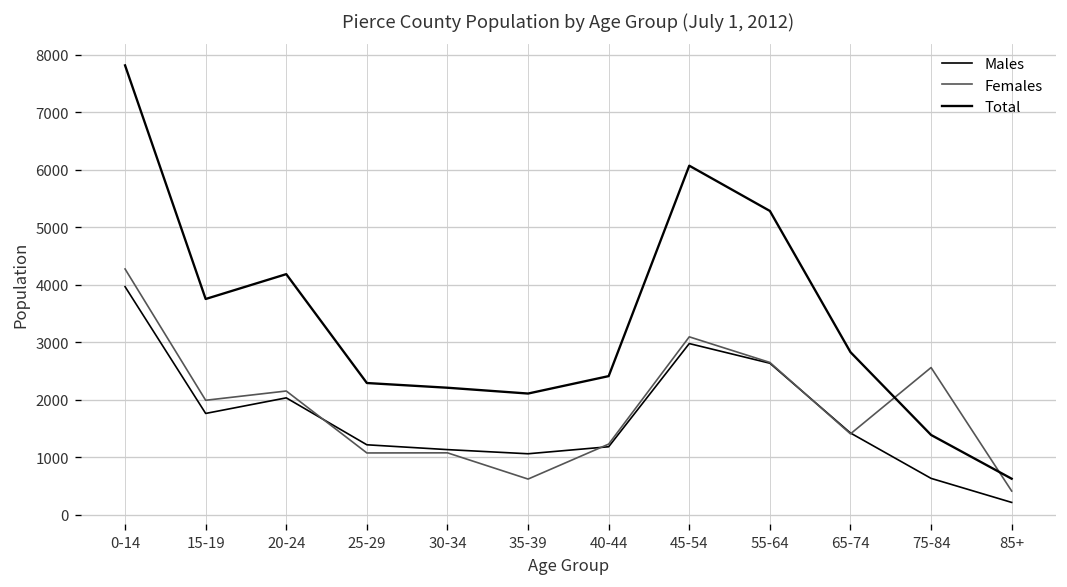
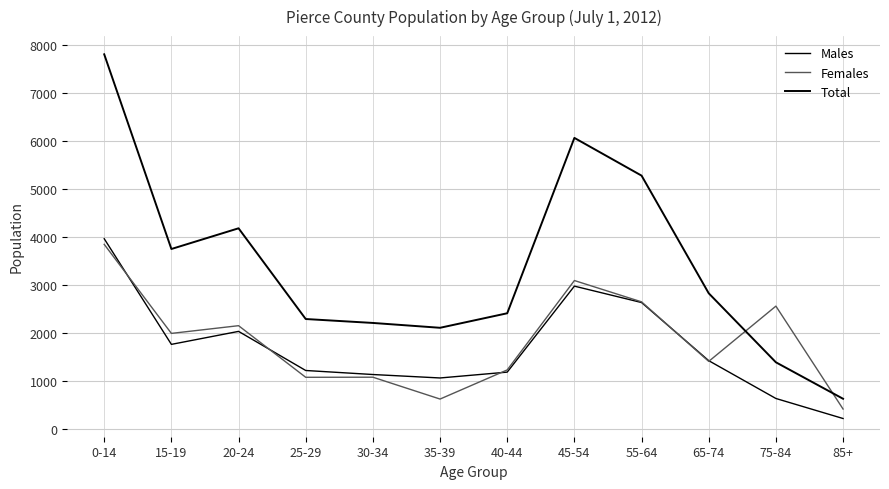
  {
    "Females": {
-     "0-14": 4300,
+     "0-14": 3800,
      "15-19": 2000,
      "20-24": 2200,
      "25-29": 1100,
      "30-34": 1100,
      "35-39": 600,
      "45-54": 3100,
      "75-84": 2600,
      "85+": 400
    }
  }
